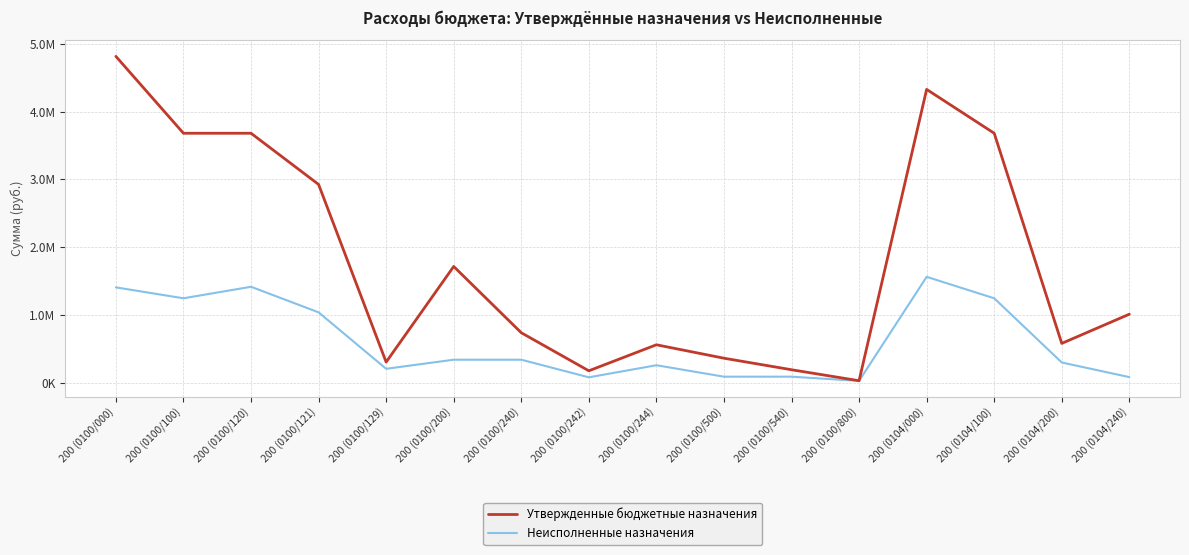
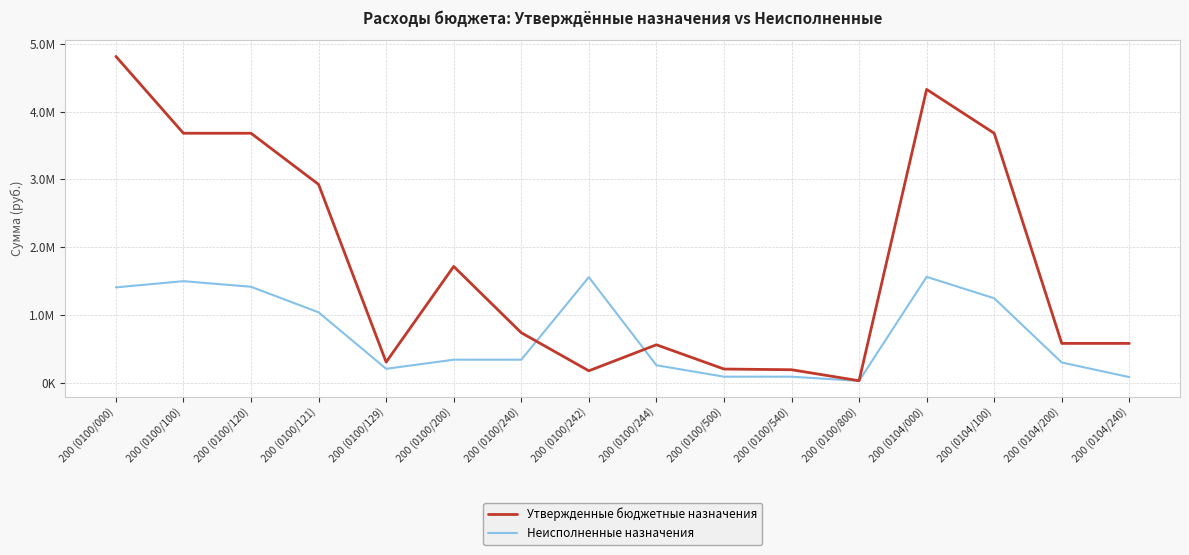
  {
    "Утвержденные бюджетные назначения": {
      "200 (0100/000)": 4800000,
      "200 (0100/100)": 3700000,
      "200 (0100/120)": 3700000,
      "200 (0100/121)": 2900000,
      "200 (0100/129)": 300000,
      "200 (0100/200)": 1700000,
      "200 (0100/240)": 700000,
      "200 (0100/242)": 200000,
      "200 (0100/244)": 600000,
-     "200 (0100/500)": 400000,
+     "200 (0100/500)": 200000,
      "200 (0100/540)": 200000,
      "200 (0104/000)": 4300000,
      "200 (0104/100)": 3700000,
      "200 (0104/200)": 600000,
-     "200 (0104/240)": 1000000
+     "200 (0104/240)": 600000
    },
    "Неисполненные назначения": {
      "200 (0100/000)": 1400000,
-     "200 (0100/100)": 1200000,
+     "200 (0100/100)": 1500000,
      "200 (0100/120)": 1400000,
      "200 (0100/121)": 1000000,
      "200 (0100/129)": 200000,
      "200 (0100/200)": 300000,
      "200 (0100/240)": 300000,
-     "200 (0100/242)": 100000,
+     "200 (0100/242)": 1600000,
      "200 (0100/244)": 300000,
      "200 (0100/500)": 100000,
      "200 (0100/540)": 100000,
      "200 (0104/000)": 1600000,
      "200 (0104/100)": 1200000,
      "200 (0104/200)": 300000,
      "200 (0104/240)": 100000
    }
  }
